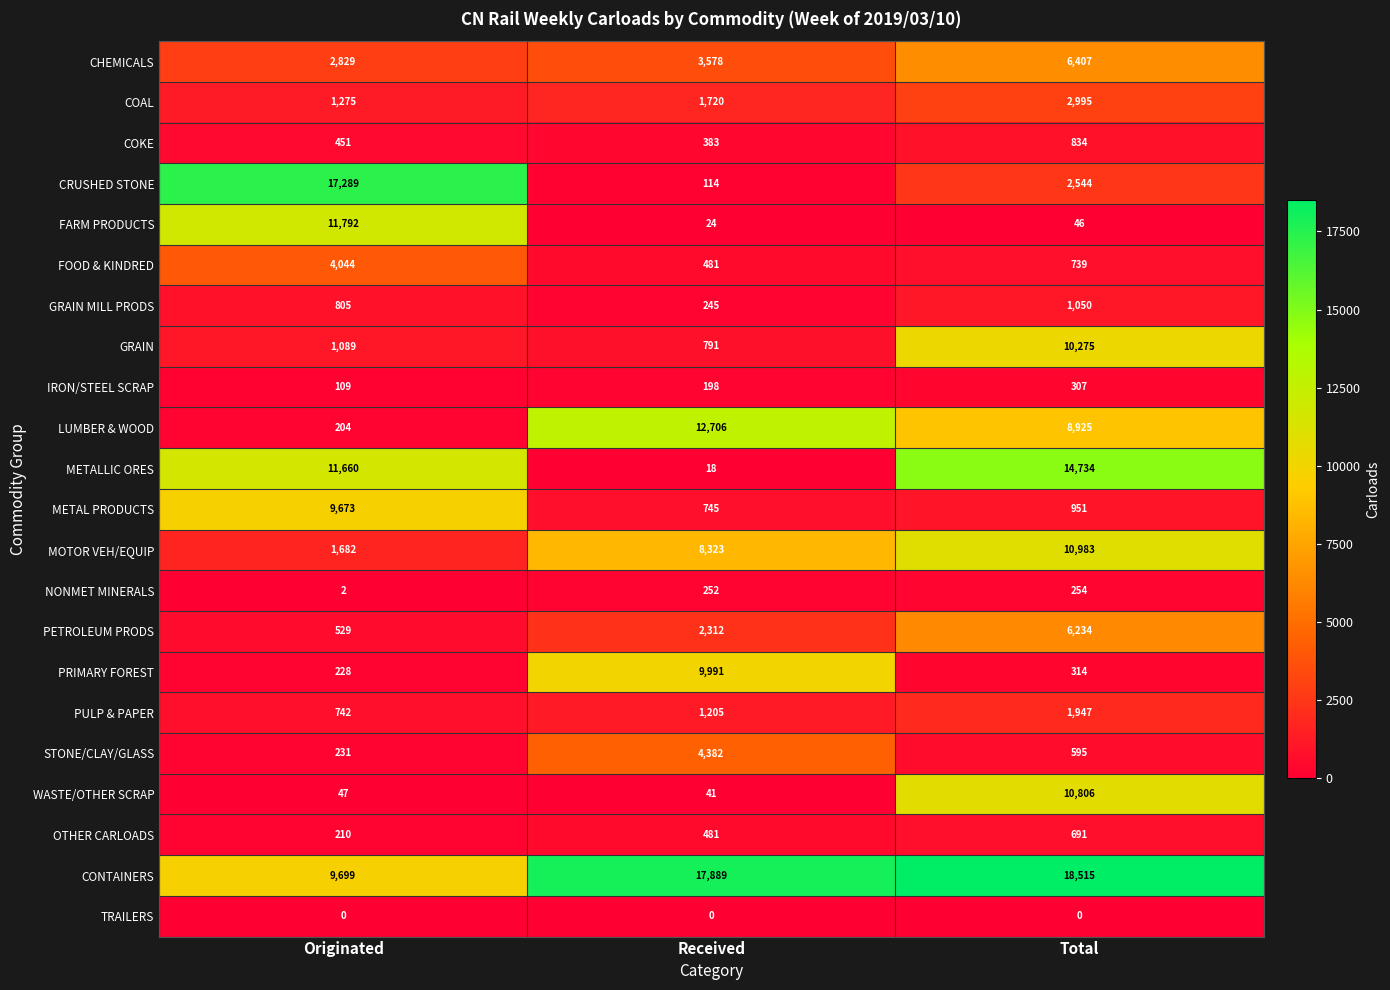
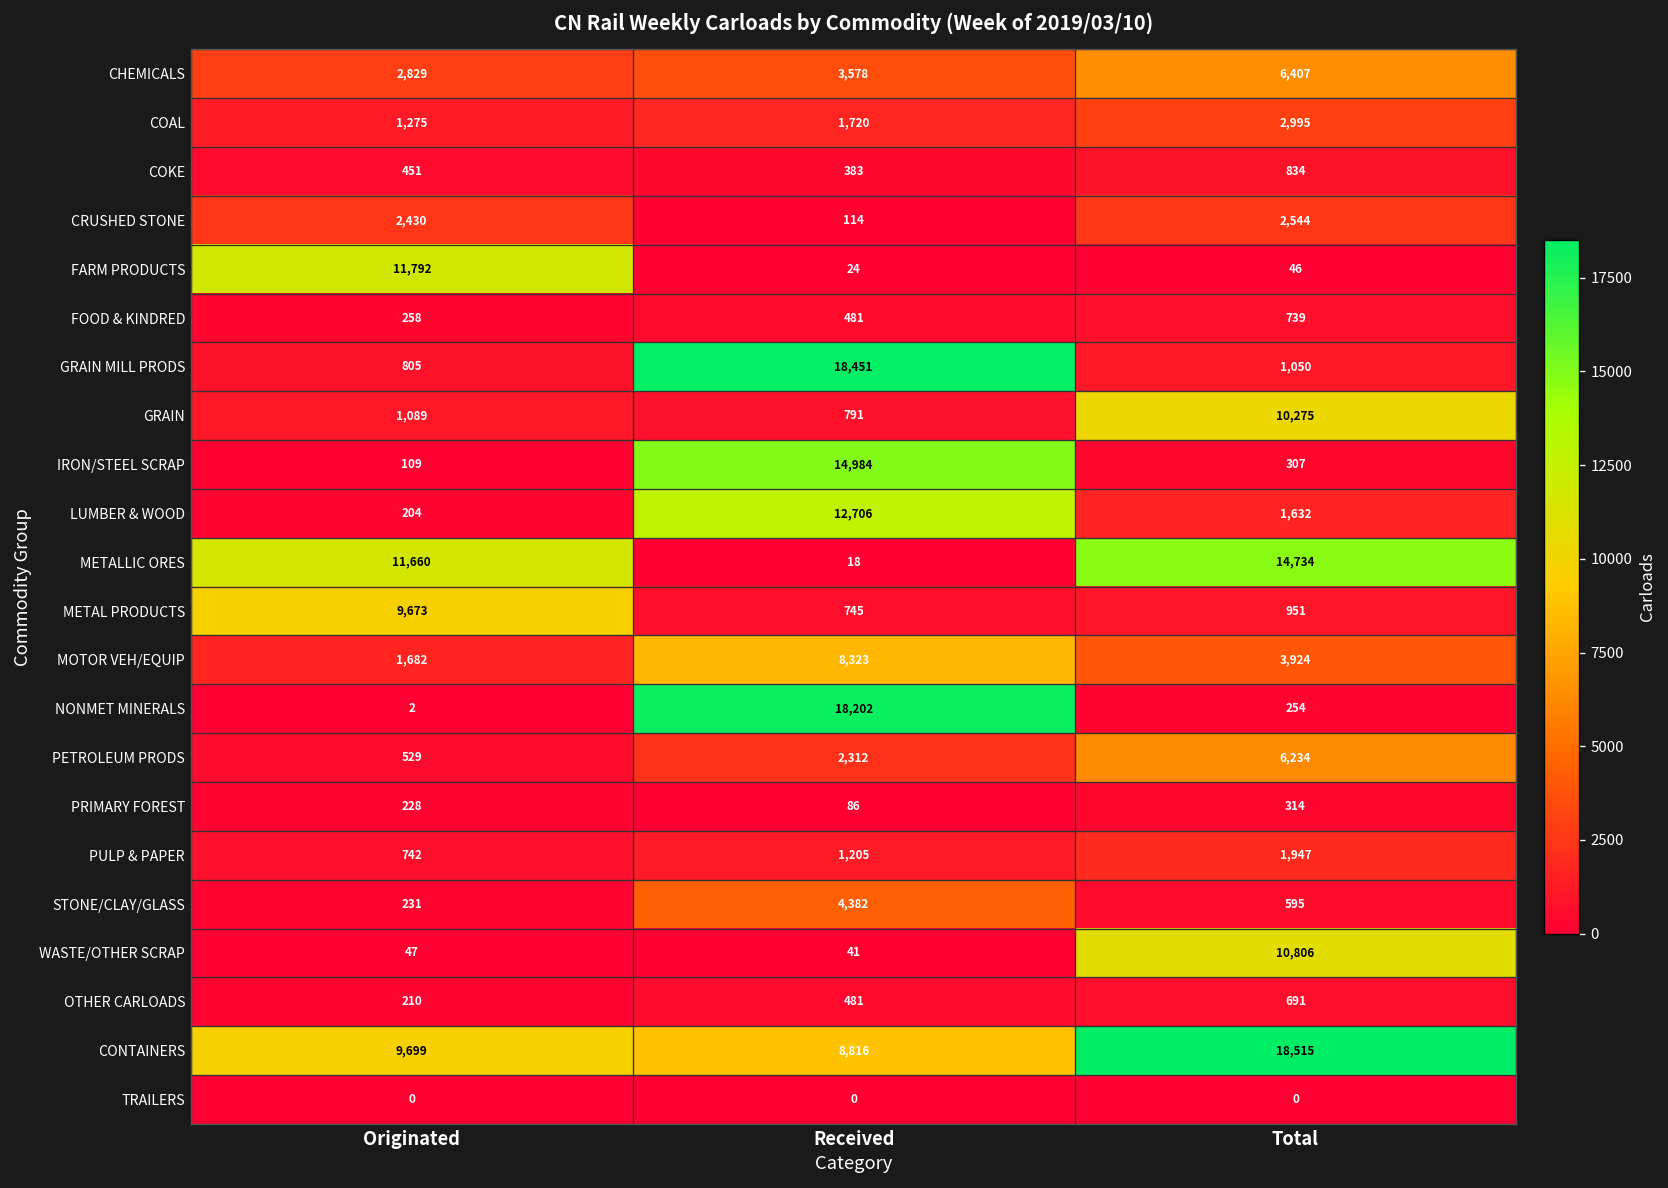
  {
    "CHEMICALS": {
      "Originated": "2,829",
      "Received": "3,578",
      "Total": "6,407"
    },
    "COAL": {
      "Originated": "1,275",
      "Received": "1,720",
      "Total": "2,995"
    },
    "COKE": {
      "Originated": "451",
      "Received": "383",
      "Total": "834"
    },
    "CRUSHED STONE": {
-     "Originated": "17,289",
+     "Originated": "2,430",
      "Received": "114",
      "Total": "2,544"
    },
    "FARM PRODUCTS": {
      "Originated": "11,792",
      "Received": "24",
      "Total": "46"
    },
    "FOOD & KINDRED": {
-     "Originated": "4,044",
+     "Originated": "258",
      "Received": "481",
      "Total": "739"
    },
    "GRAIN MILL PRODS": {
      "Originated": "805",
-     "Received": "245",
+     "Received": "18,451",
      "Total": "1,050"
    },
    "GRAIN": {
      "Originated": "1,089",
      "Received": "791",
      "Total": "10,275"
    },
    "IRON/STEEL SCRAP": {
      "Originated": "109",
-     "Received": "198",
+     "Received": "14,984",
      "Total": "307"
    },
    "LUMBER & WOOD": {
      "Originated": "204",
      "Received": "12,706",
-     "Total": "8,925"
+     "Total": "1,632"
    },
    "METALLIC ORES": {
      "Originated": "11,660",
      "Received": "18",
      "Total": "14,734"
    },
    "METAL PRODUCTS": {
      "Originated": "9,673",
      "Received": "745",
      "Total": "951"
    },
    "MOTOR VEH/EQUIP": {
      "Originated": "1,682",
      "Received": "8,323",
-     "Total": "10,983"
+     "Total": "3,924"
    },
    "NONMET MINERALS": {
      "Originated": "2",
-     "Received": "252",
+     "Received": "18,202",
      "Total": "254"
    },
    "PETROLEUM PRODS": {
      "Originated": "529",
      "Received": "2,312",
      "Total": "6,234"
    },
    "PRIMARY FOREST": {
      "Originated": "228",
-     "Received": "9,991",
+     "Received": "86",
      "Total": "314"
    },
    "PULP & PAPER": {
      "Originated": "742",
      "Received": "1,205",
      "Total": "1,947"
    },
    "STONE/CLAY/GLASS": {
      "Originated": "231",
      "Received": "4,382",
      "Total": "595"
    },
    "WASTE/OTHER SCRAP": {
      "Originated": "47",
      "Received": "41",
      "Total": "10,806"
    },
    "OTHER CARLOADS": {
      "Originated": "210",
      "Received": "481",
      "Total": "691"
    },
    "CONTAINERS": {
      "Originated": "9,699",
-     "Received": "17,889",
+     "Received": "8,816",
      "Total": "18,515"
    },
    "TRAILERS": {
      "Originated": "0",
      "Received": "0",
      "Total": "0"
    }
  }
